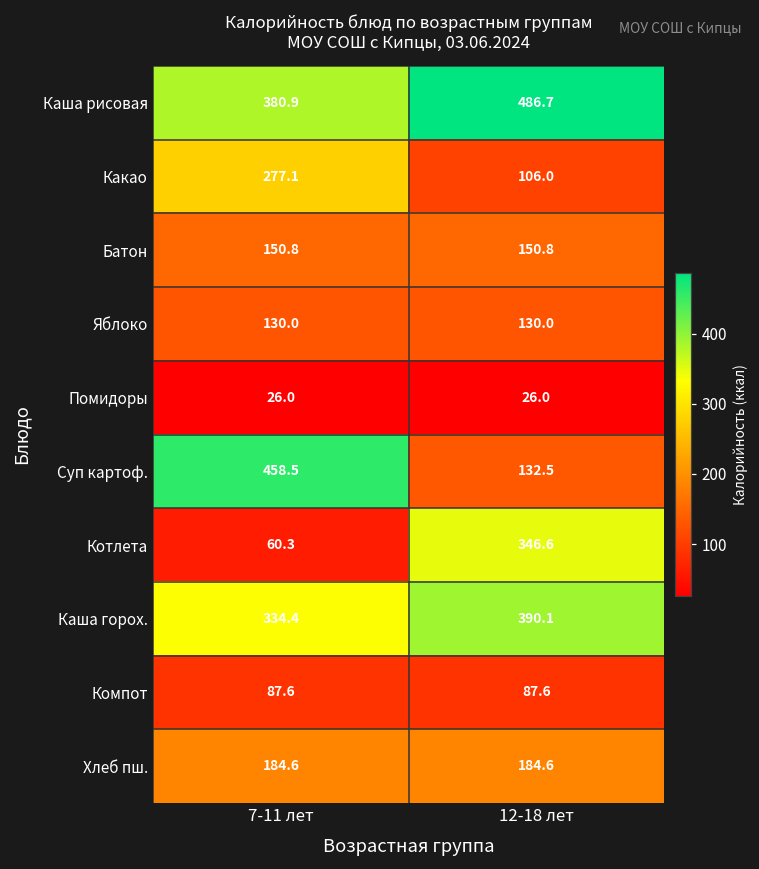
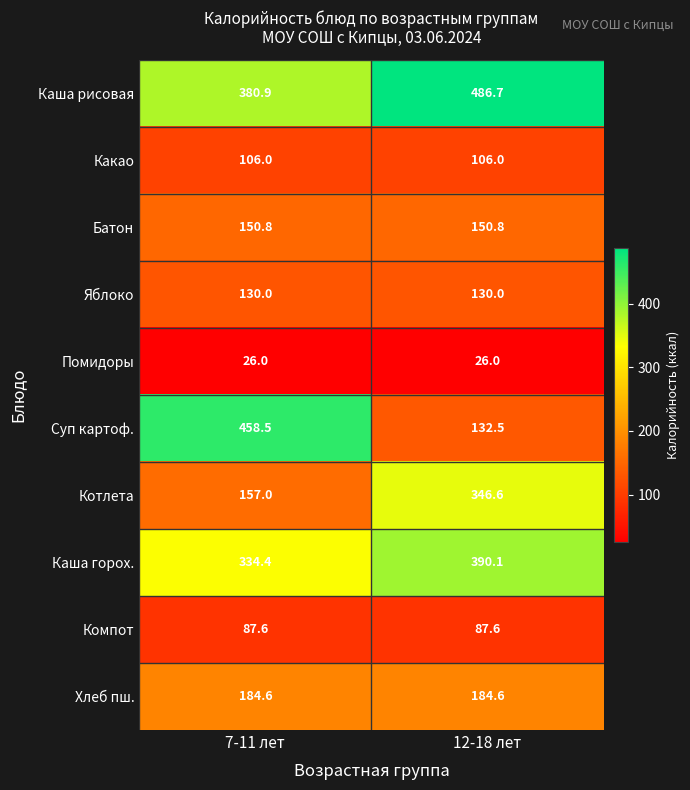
  {
    "Каша рисовая": {
      "7-11 лет": 380.9,
      "12-18 лет": 486.7
    },
    "Какао": {
-     "7-11 лет": 277.1,
+     "7-11 лет": 106.0,
      "12-18 лет": 106.0
    },
    "Батон": {
      "7-11 лет": 150.8,
      "12-18 лет": 150.8
    },
    "Яблоко": {
      "7-11 лет": 130.0,
      "12-18 лет": 130.0
    },
    "Помидоры": {
      "7-11 лет": 26.0,
      "12-18 лет": 26.0
    },
    "Суп картоф.": {
      "7-11 лет": 458.5,
      "12-18 лет": 132.5
    },
    "Котлета": {
-     "7-11 лет": 60.3,
+     "7-11 лет": 157.0,
      "12-18 лет": 346.6
    },
    "Каша горох.": {
      "7-11 лет": 334.4,
      "12-18 лет": 390.1
    },
    "Компот": {
      "7-11 лет": 87.6,
      "12-18 лет": 87.6
    },
    "Хлеб пш.": {
      "7-11 лет": 184.6,
      "12-18 лет": 184.6
    }
  }
